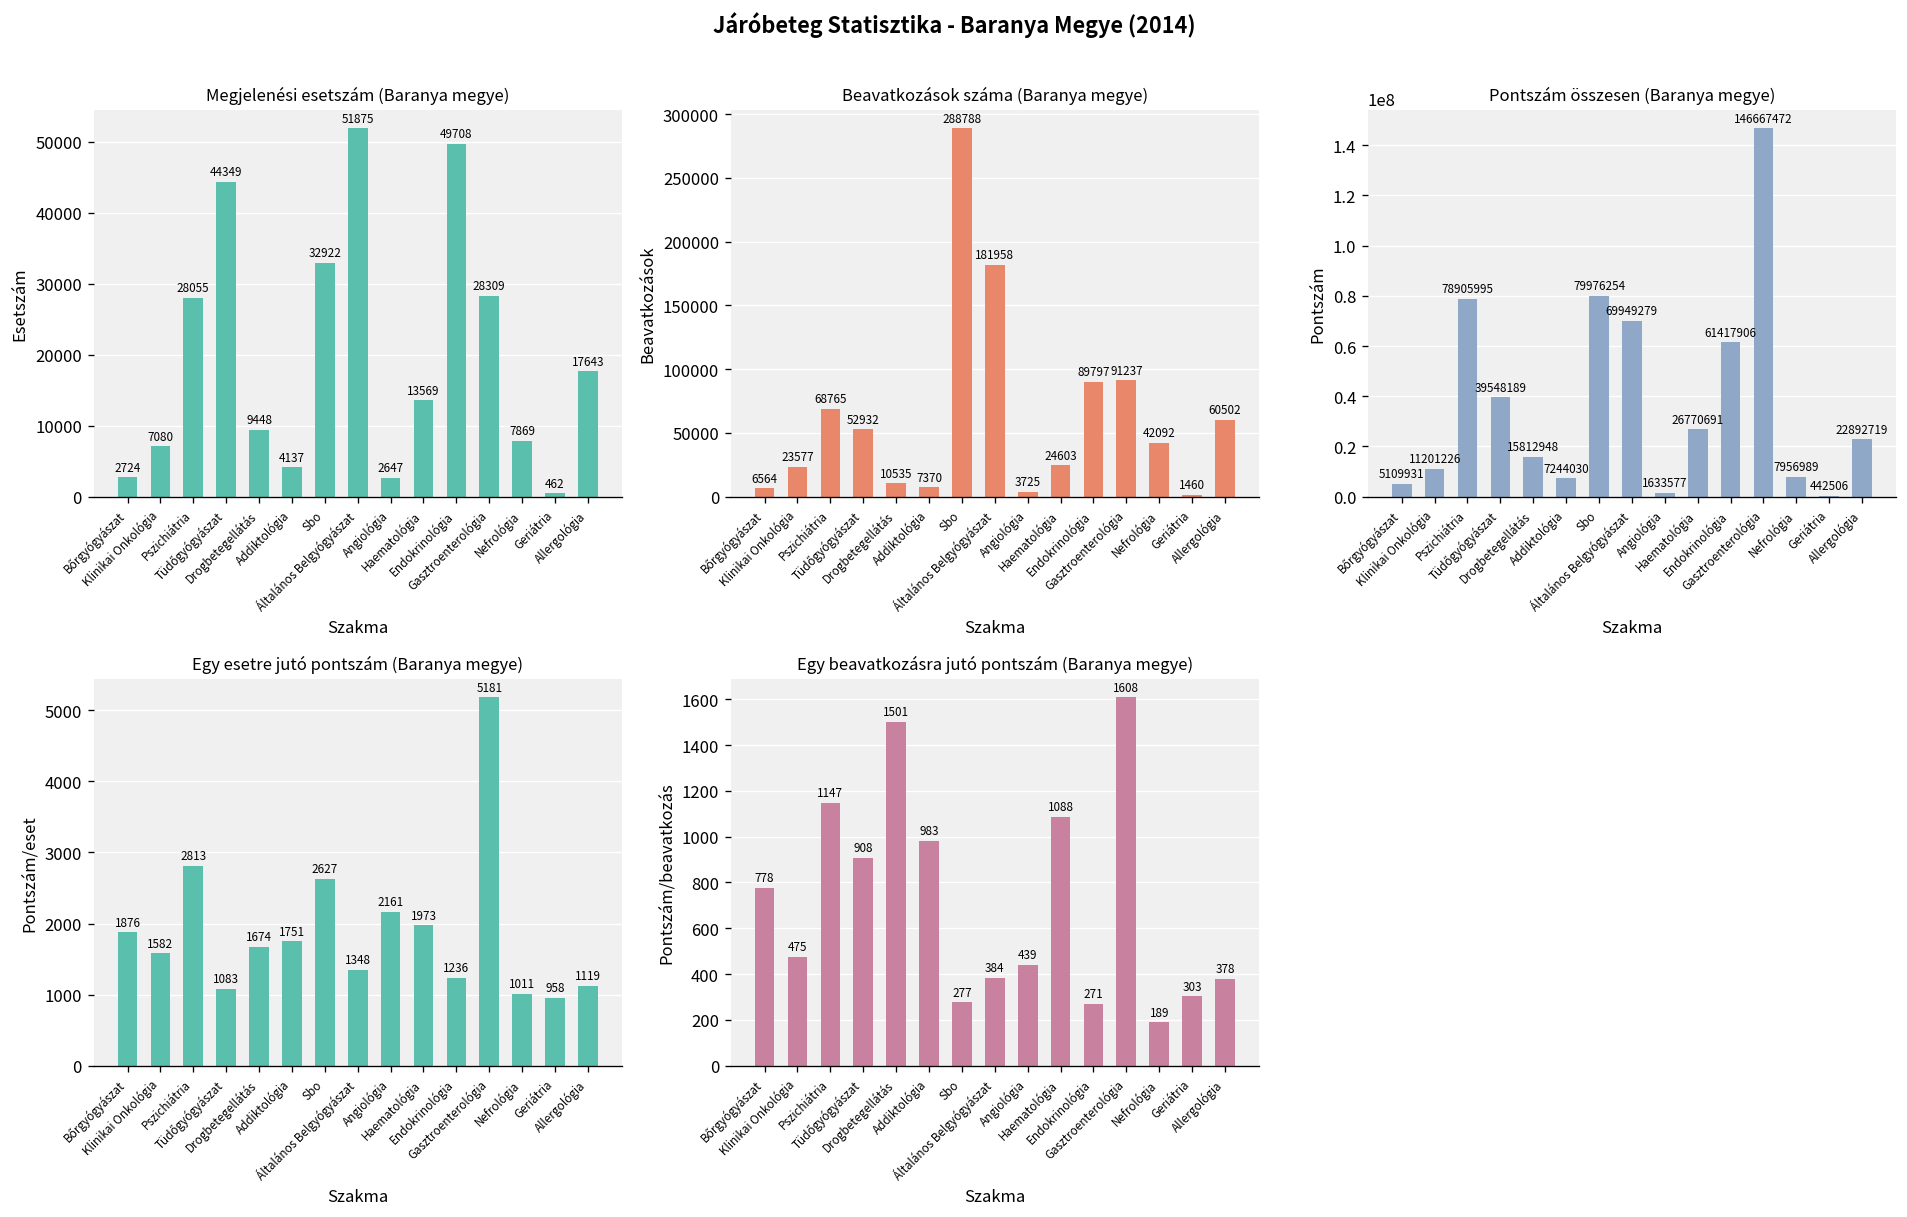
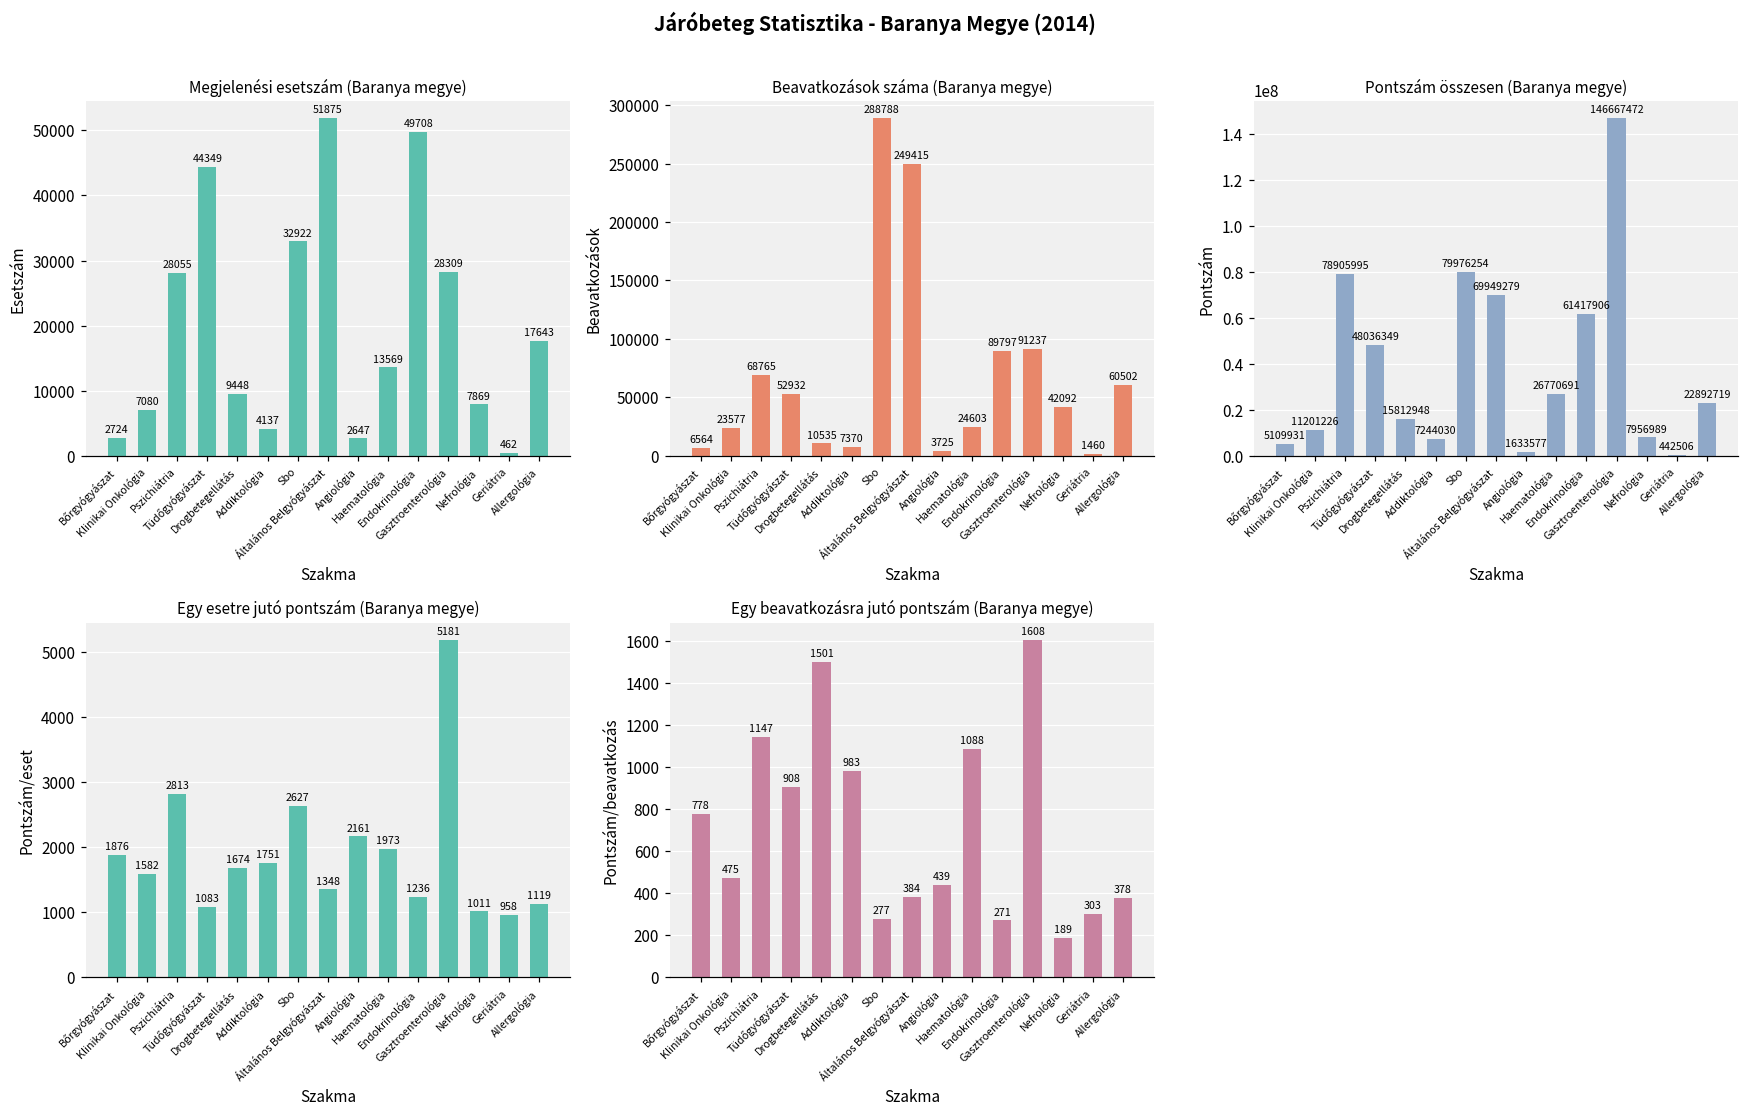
  {
    "Megjelenési esetszám (Baranya megye)": {
      "Bőrgyógyászat": 2724,
      "Klinikai Onkológia": 7080,
      "Pszichiátria": 28055,
      "Tüdőgyógyászat": 44349,
      "Drogbetegellátás": 9448,
      "Addiktológia": 4137,
      "Sbo": 32922,
      "Általános Belgyógyászat": 51875,
      "Angiológia": 2647,
      "Haematológia": 13569,
      "Endokrinológia": 49708,
      "Gasztroenterológia": 28309,
      "Nefrológia": 7869,
      "Geriátria": 462,
      "Allergológia": 17643
    },
    "Beavatkozások száma (Baranya megye)": {
      "Bőrgyógyászat": 6564,
      "Klinikai Onkológia": 23577,
      "Pszichiátria": 68765,
      "Tüdőgyógyászat": 52932,
      "Drogbetegellátás": 10535,
      "Addiktológia": 7370,
      "Sbo": 288788,
-     "Általános Belgyógyászat": 181958,
+     "Általános Belgyógyászat": 249415,
      "Angiológia": 3725,
      "Haematológia": 24603,
      "Endokrinológia": 89797,
      "Gasztroenterológia": 91237,
      "Nefrológia": 42092,
      "Geriátria": 1460,
      "Allergológia": 60502
    },
    "Pontszám összesen (Baranya megye)": {
      "Bőrgyógyászat": 5109931,
      "Klinikai Onkológia": 11201226,
      "Pszichiátria": 78905995,
-     "Tüdőgyógyászat": 39548189,
+     "Tüdőgyógyászat": 48036349,
      "Drogbetegellátás": 15812948,
      "Addiktológia": 7244030,
      "Sbo": 79976254,
      "Általános Belgyógyászat": 69949279,
      "Angiológia": 1633577,
      "Haematológia": 26770691,
      "Endokrinológia": 61417906,
      "Gasztroenterológia": 146667472,
      "Nefrológia": 7956989,
      "Geriátria": 442506,
      "Allergológia": 22892719
    },
    "Egy esetre jutó pontszám (Baranya megye)": {
      "Bőrgyógyászat": 1876,
      "Klinikai Onkológia": 1582,
      "Pszichiátria": 2813,
      "Tüdőgyógyászat": 1083,
      "Drogbetegellátás": 1674,
      "Addiktológia": 1751,
      "Sbo": 2627,
      "Általános Belgyógyászat": 1348,
      "Angiológia": 2161,
      "Haematológia": 1973,
      "Endokrinológia": 1236,
      "Gasztroenterológia": 5181,
      "Nefrológia": 1011,
      "Geriátria": 958,
      "Allergológia": 1119
    },
    "Egy beavatkozásra jutó pontszám (Baranya megye)": {
      "Bőrgyógyászat": 778,
      "Klinikai Onkológia": 475,
      "Pszichiátria": 1147,
      "Tüdőgyógyászat": 908,
      "Drogbetegellátás": 1501,
      "Addiktológia": 983,
      "Sbo": 277,
      "Általános Belgyógyászat": 384,
      "Angiológia": 439,
      "Haematológia": 1088,
      "Endokrinológia": 271,
      "Gasztroenterológia": 1608,
      "Nefrológia": 189,
      "Geriátria": 303,
      "Allergológia": 378
    }
  }
